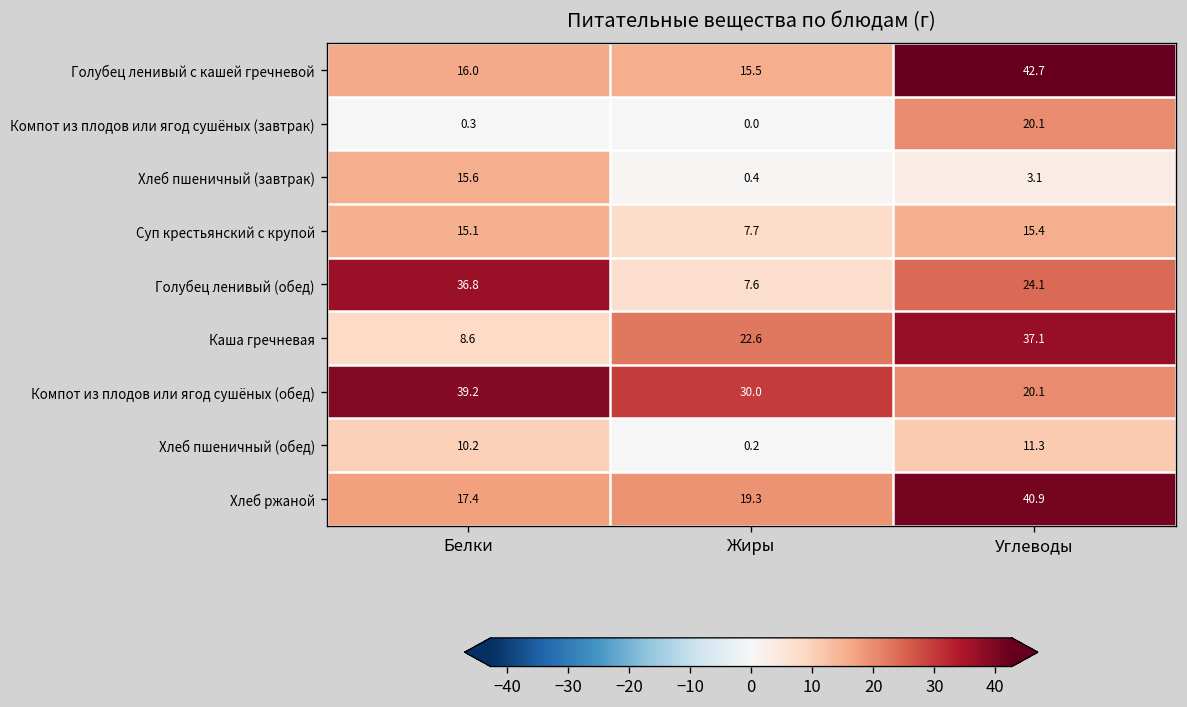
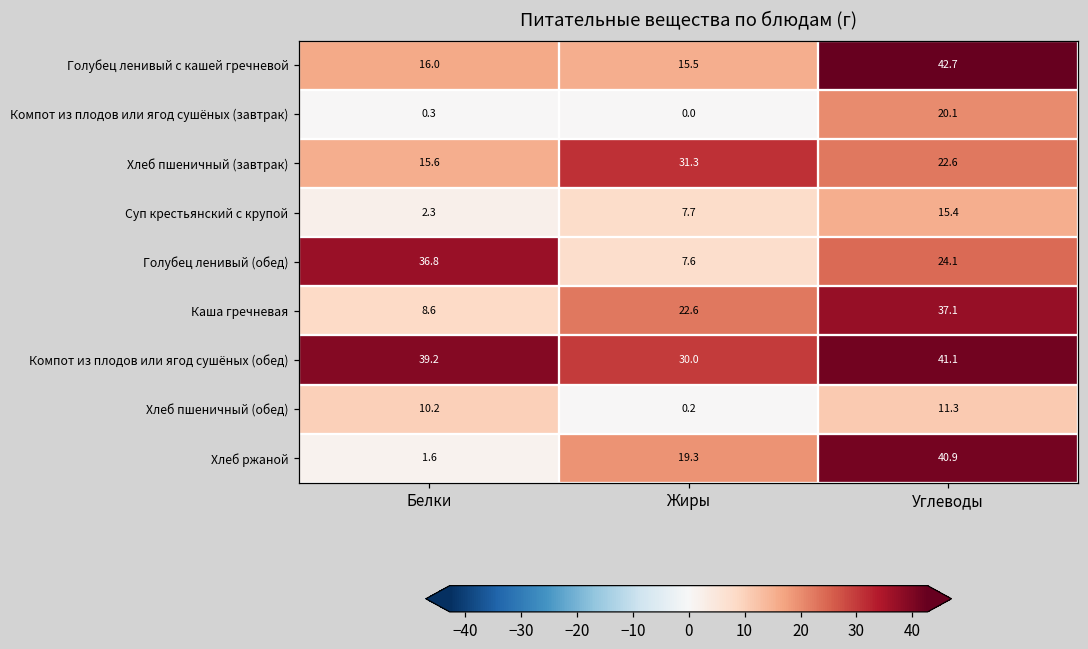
  {
    "Голубец ленивый с кашей гречневой": {
      "Белки": 16.0,
      "Жиры": 15.5,
      "Углеводы": 42.7
    },
    "Компот из плодов или ягод сушёных (завтрак)": {
      "Белки": 0.3,
      "Жиры": 0.0,
      "Углеводы": 20.1
    },
    "Хлеб пшеничный (завтрак)": {
      "Белки": 15.6,
-     "Жиры": 0.4,
-     "Углеводы": 3.1
+     "Жиры": 31.3,
+     "Углеводы": 22.6
    },
    "Суп крестьянский с крупой": {
-     "Белки": 15.1,
+     "Белки": 2.3,
      "Жиры": 7.7,
      "Углеводы": 15.4
    },
    "Голубец ленивый (обед)": {
      "Белки": 36.8,
      "Жиры": 7.6,
      "Углеводы": 24.1
    },
    "Каша гречневая": {
      "Белки": 8.6,
      "Жиры": 22.6,
      "Углеводы": 37.1
    },
    "Компот из плодов или ягод сушёных (обед)": {
      "Белки": 39.2,
      "Жиры": 30.0,
-     "Углеводы": 20.1
+     "Углеводы": 41.1
    },
    "Хлеб пшеничный (обед)": {
      "Белки": 10.2,
      "Жиры": 0.2,
      "Углеводы": 11.3
    },
    "Хлеб ржаной": {
-     "Белки": 17.4,
+     "Белки": 1.6,
      "Жиры": 19.3,
      "Углеводы": 40.9
    }
  }
